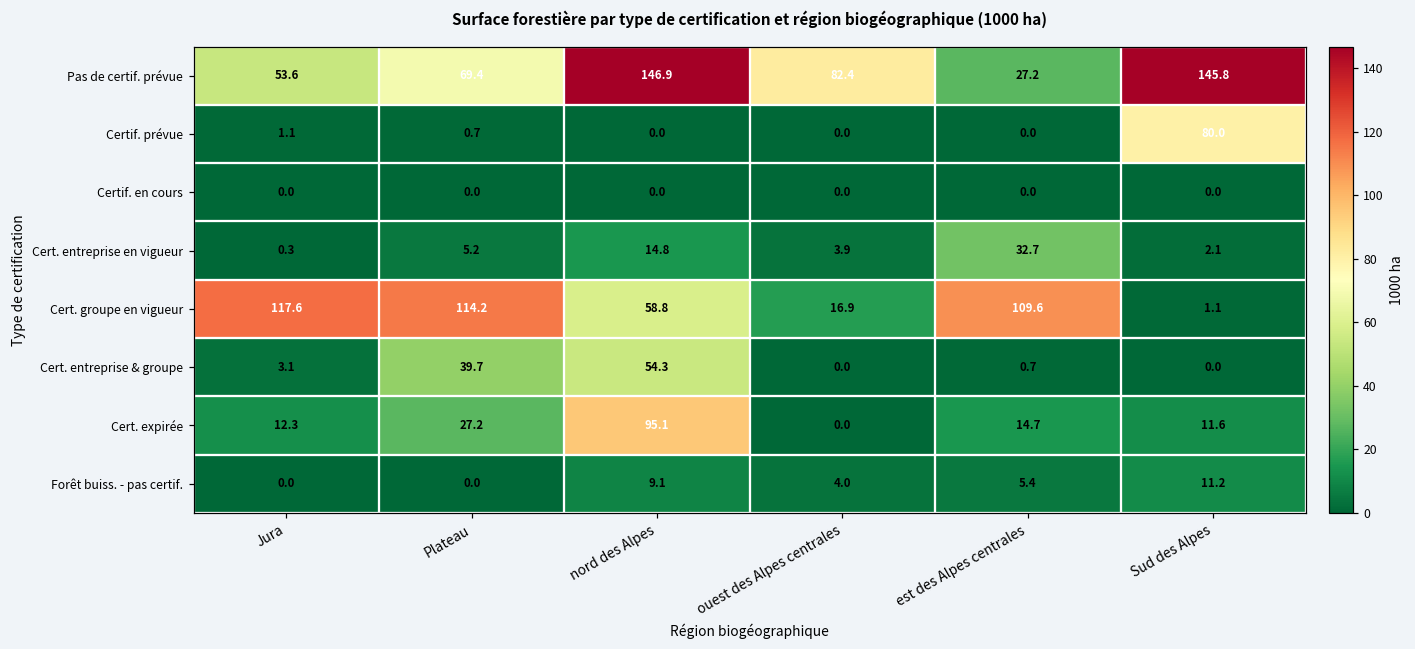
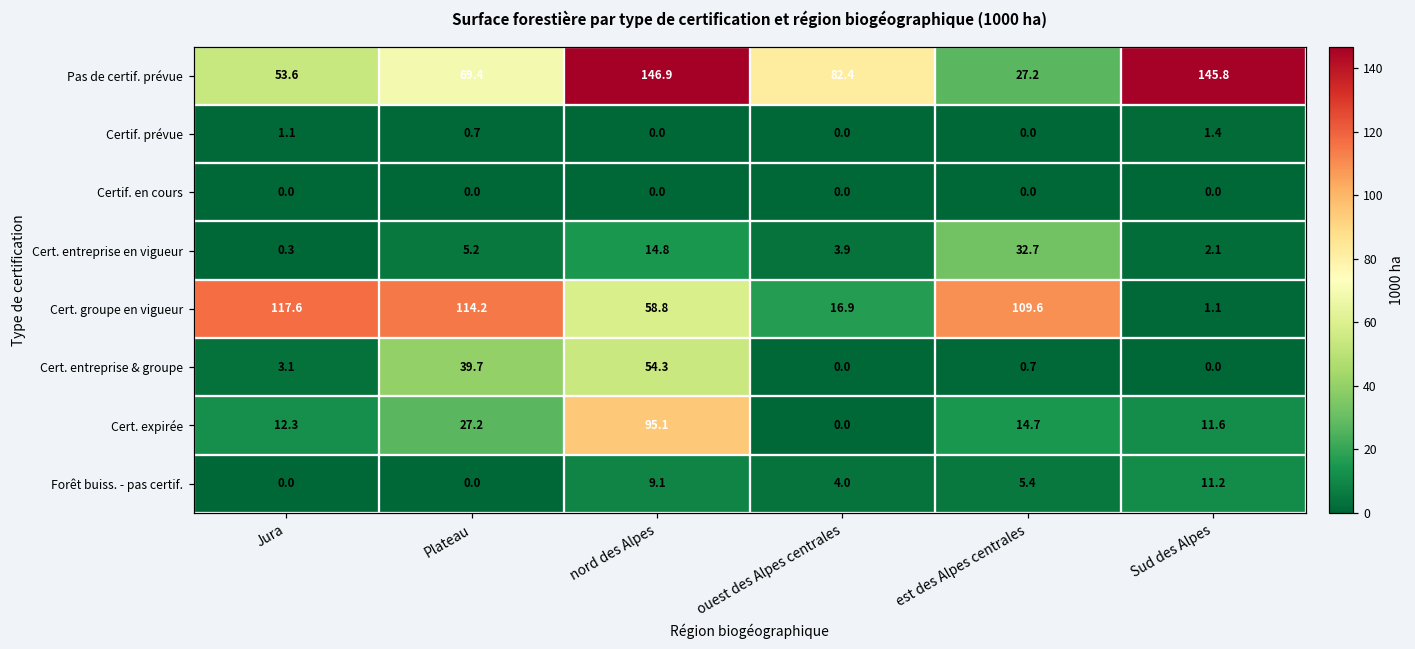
  {
    "Pas de certif. prévue": {
      "Jura": 53.6,
      "Plateau": 69.4,
      "nord des Alpes": 146.9,
      "ouest des Alpes centrales": 82.4,
      "est des Alpes centrales": 27.2,
      "Sud des Alpes": 145.8
    },
    "Certif. prévue": {
      "Jura": 1.1,
      "Plateau": 0.7,
      "nord des Alpes": 0.0,
      "ouest des Alpes centrales": 0.0,
      "est des Alpes centrales": 0.0,
-     "Sud des Alpes": 80.0
+     "Sud des Alpes": 1.4
    },
    "Certif. en cours": {
      "Jura": 0.0,
      "Plateau": 0.0,
      "nord des Alpes": 0.0,
      "ouest des Alpes centrales": 0.0,
      "est des Alpes centrales": 0.0,
      "Sud des Alpes": 0.0
    },
    "Cert. entreprise en vigueur": {
      "Jura": 0.3,
      "Plateau": 5.2,
      "nord des Alpes": 14.8,
      "ouest des Alpes centrales": 3.9,
      "est des Alpes centrales": 32.7,
      "Sud des Alpes": 2.1
    },
    "Cert. groupe en vigueur": {
      "Jura": 117.6,
      "Plateau": 114.2,
      "nord des Alpes": 58.8,
      "ouest des Alpes centrales": 16.9,
      "est des Alpes centrales": 109.6,
      "Sud des Alpes": 1.1
    },
    "Cert. entreprise & groupe": {
      "Jura": 3.1,
      "Plateau": 39.7,
      "nord des Alpes": 54.3,
      "ouest des Alpes centrales": 0.0,
      "est des Alpes centrales": 0.7,
      "Sud des Alpes": 0.0
    },
    "Cert. expirée": {
      "Jura": 12.3,
      "Plateau": 27.2,
      "nord des Alpes": 95.1,
      "ouest des Alpes centrales": 0.0,
      "est des Alpes centrales": 14.7,
      "Sud des Alpes": 11.6
    },
    "Forêt buiss. - pas certif.": {
      "Jura": 0.0,
      "Plateau": 0.0,
      "nord des Alpes": 9.1,
      "ouest des Alpes centrales": 4.0,
      "est des Alpes centrales": 5.4,
      "Sud des Alpes": 11.2
    }
  }
